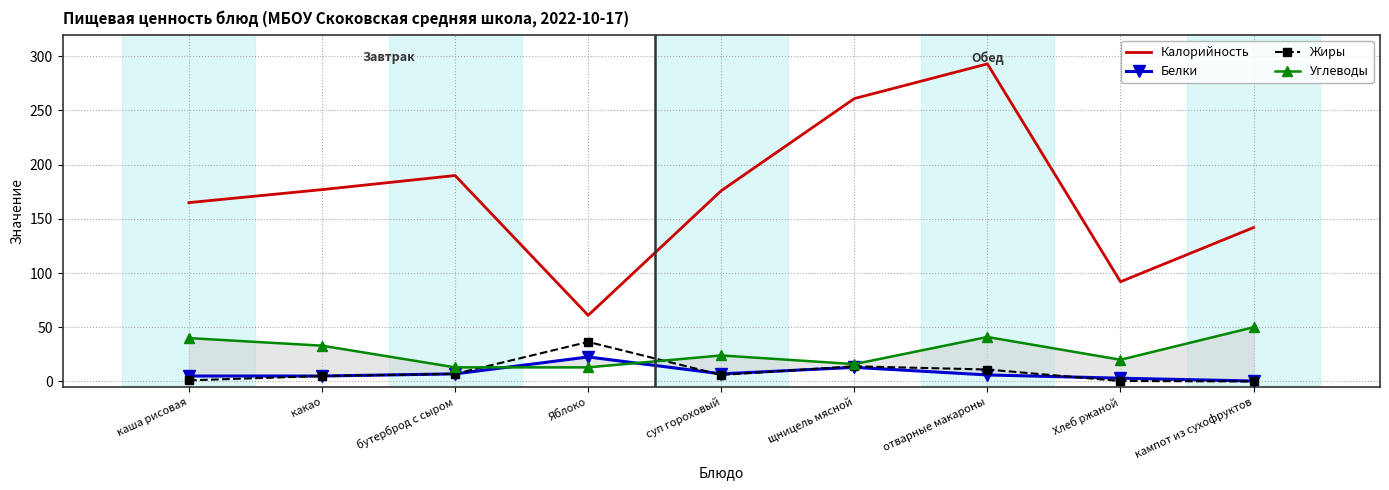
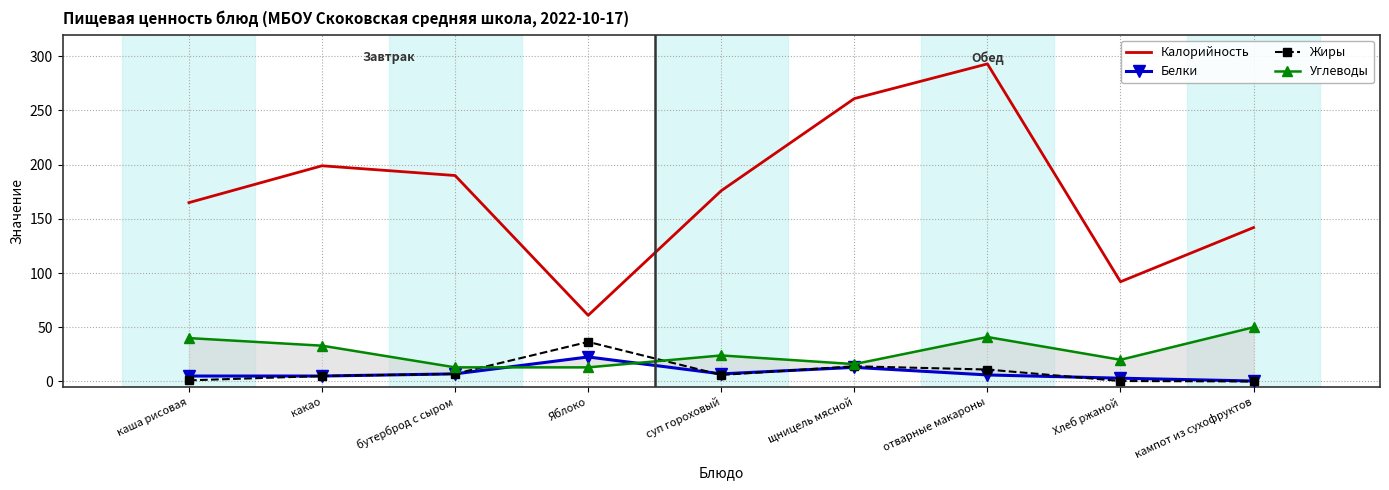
  {
    "Калорийность": {
      "каша рисовая": 165,
-     "какао": 177,
+     "какао": 199,
      "бутерброд с сыром": 190,
      "Яблоко": 61,
      "суп гороховый": 176,
      "щницель мясной": 261,
      "отварные макароны": 293,
      "Хлеб ржаной": 92,
      "кампот из сухофруктов": 142
    },
    "Белки": {
      "каша рисовая": 5,
      "отварные макароны": 6,
      "Хлеб ржаной": 3
    },
    "Жиры": {
      "каша рисовая": 1,
      "Яблоко": 37,
      "отварные макароны": 11,
      "Хлеб ржаной": 0
    },
    "Углеводы": {
      "Яблоко": 13
    }
  }
